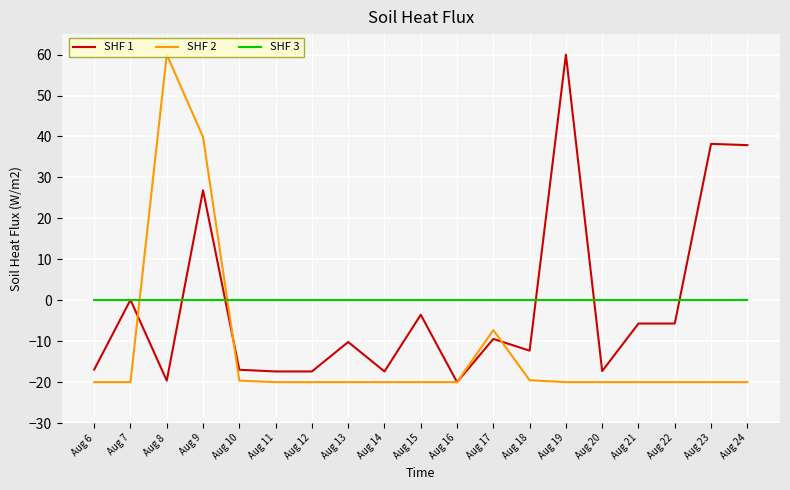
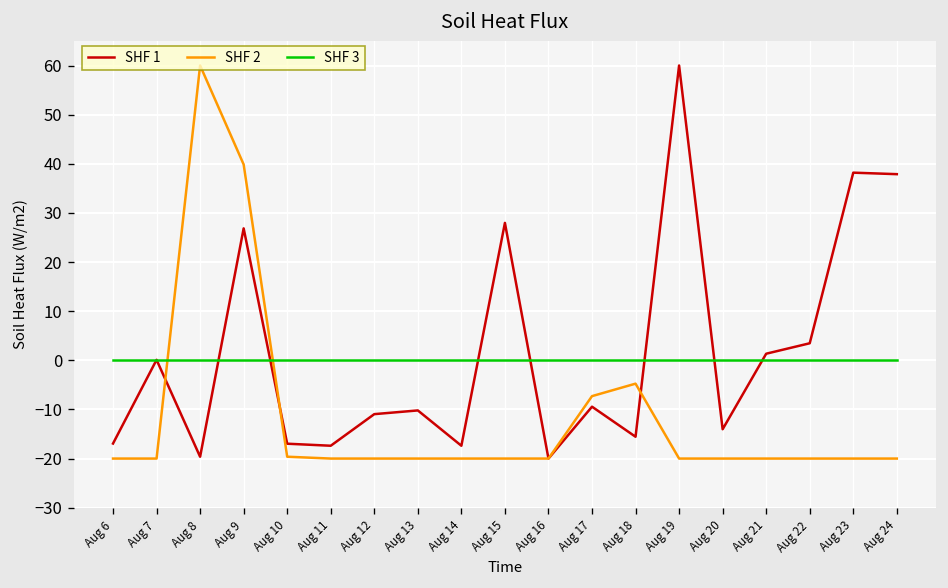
  {
    "SHF 1": {
      "Aug 6": -17,
      "Aug 8": -20,
      "Aug 9": 27,
      "Aug 10": -17,
      "Aug 11": -17,
-     "Aug 12": -17,
+     "Aug 12": -11,
      "Aug 13": -10,
      "Aug 14": -17,
-     "Aug 15": -4,
+     "Aug 15": 28,
      "Aug 17": -9,
-     "Aug 18": -12,
+     "Aug 18": -16,
      "Aug 19": 60,
-     "Aug 20": -17,
-     "Aug 21": -6,
-     "Aug 22": -6,
+     "Aug 20": -14,
+     "Aug 21": 1,
+     "Aug 22": 3,
      "Aug 23": 38,
      "Aug 24": 38
    },
    "SHF 2": {
      "Aug 6": -20,
      "Aug 7": -20,
      "Aug 9": 40,
      "Aug 10": -20,
      "Aug 11": -20,
      "Aug 12": -20,
      "Aug 13": -20,
      "Aug 14": -20,
      "Aug 15": -20,
      "Aug 17": -7,
-     "Aug 18": -20,
+     "Aug 18": -5,
      "Aug 19": -20,
      "Aug 20": -20,
      "Aug 21": -20,
      "Aug 22": -20,
      "Aug 23": -20,
      "Aug 24": -20
    },
    "SHF 3": {
      "Aug 6": 0,
      "Aug 8": 0,
      "Aug 9": 0,
      "Aug 10": 0,
      "Aug 11": 0,
      "Aug 12": 0,
      "Aug 13": 0,
      "Aug 14": 0,
      "Aug 15": 0,
      "Aug 16": 0,
      "Aug 17": 0,
      "Aug 18": 0,
      "Aug 19": 0,
      "Aug 20": 0,
      "Aug 21": 0,
      "Aug 22": 0,
      "Aug 23": 0,
      "Aug 24": 0
    }
  }
